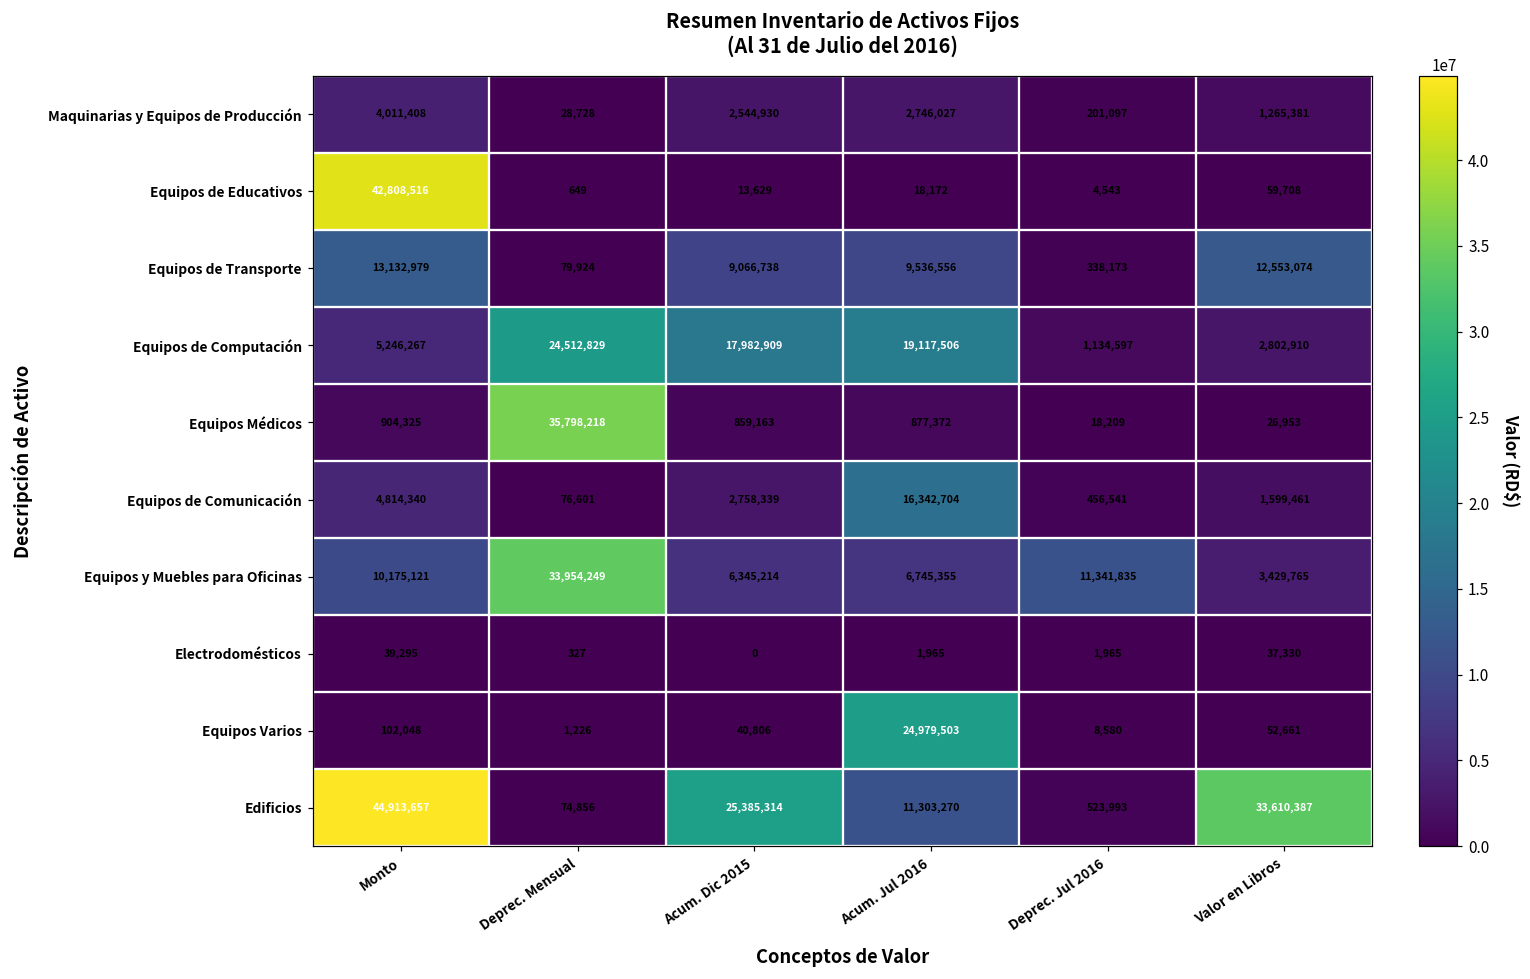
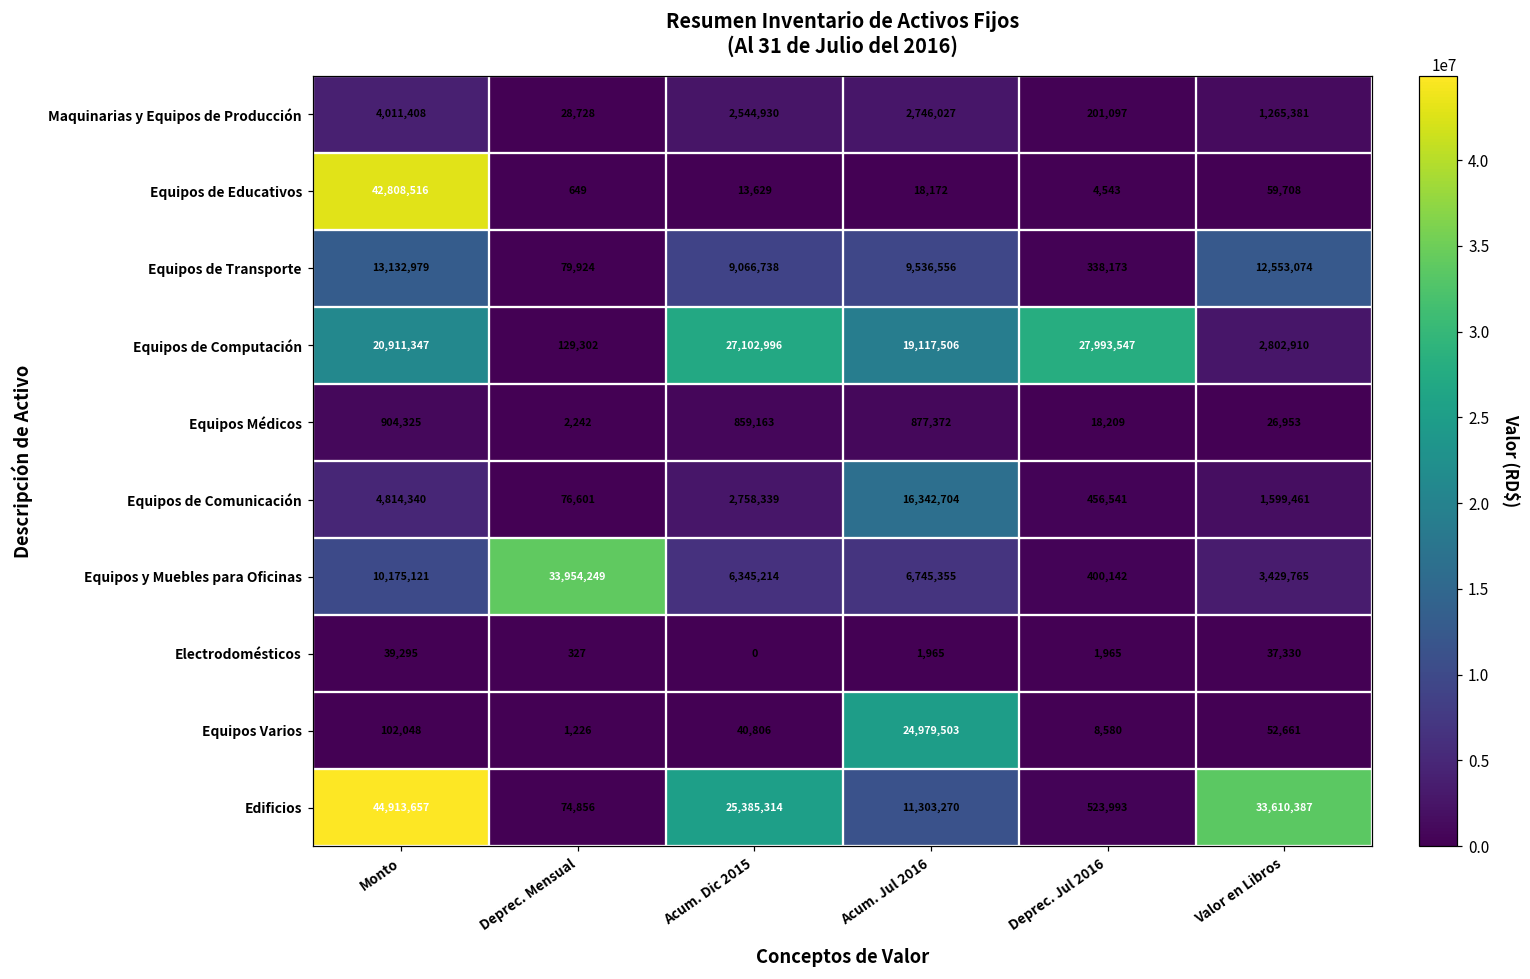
  {
    "Maquinarias y Equipos de Producción": {
      "Monto": "4,011,408",
      "Deprec. Mensual": "28,728",
      "Acum. Dic 2015": "2,544,930",
      "Acum. Jul 2016": "2,746,027",
      "Deprec. Jul 2016": "201,097",
      "Valor en Libros": "1,265,381"
    },
    "Equipos de Educativos": {
      "Monto": "42,808,516",
      "Deprec. Mensual": "649",
      "Acum. Dic 2015": "13,629",
      "Acum. Jul 2016": "18,172",
      "Deprec. Jul 2016": "4,543",
      "Valor en Libros": "59,708"
    },
    "Equipos de Transporte": {
      "Monto": "13,132,979",
      "Deprec. Mensual": "79,924",
      "Acum. Dic 2015": "9,066,738",
      "Acum. Jul 2016": "9,536,556",
      "Deprec. Jul 2016": "338,173",
      "Valor en Libros": "12,553,074"
    },
    "Equipos de Computación": {
-     "Monto": "5,246,267",
-     "Deprec. Mensual": "24,512,829",
-     "Acum. Dic 2015": "17,982,909",
+     "Monto": "20,911,347",
+     "Deprec. Mensual": "129,302",
+     "Acum. Dic 2015": "27,102,996",
      "Acum. Jul 2016": "19,117,506",
-     "Deprec. Jul 2016": "1,134,597",
+     "Deprec. Jul 2016": "27,993,547",
      "Valor en Libros": "2,802,910"
    },
    "Equipos Médicos": {
      "Monto": "904,325",
-     "Deprec. Mensual": "35,798,218",
+     "Deprec. Mensual": "2,242",
      "Acum. Dic 2015": "859,163",
      "Acum. Jul 2016": "877,372",
      "Deprec. Jul 2016": "18,209",
      "Valor en Libros": "26,953"
    },
    "Equipos de Comunicación": {
      "Monto": "4,814,340",
      "Deprec. Mensual": "76,601",
      "Acum. Dic 2015": "2,758,339",
      "Acum. Jul 2016": "16,342,704",
      "Deprec. Jul 2016": "456,541",
      "Valor en Libros": "1,599,461"
    },
    "Equipos y Muebles para Oficinas": {
      "Monto": "10,175,121",
      "Deprec. Mensual": "33,954,249",
      "Acum. Dic 2015": "6,345,214",
      "Acum. Jul 2016": "6,745,355",
-     "Deprec. Jul 2016": "11,341,835",
+     "Deprec. Jul 2016": "400,142",
      "Valor en Libros": "3,429,765"
    },
    "Electrodomésticos": {
      "Monto": "39,295",
      "Deprec. Mensual": "327",
      "Acum. Dic 2015": "0",
      "Acum. Jul 2016": "1,965",
      "Deprec. Jul 2016": "1,965",
      "Valor en Libros": "37,330"
    },
    "Equipos Varios": {
      "Monto": "102,048",
      "Deprec. Mensual": "1,226",
      "Acum. Dic 2015": "40,806",
      "Acum. Jul 2016": "24,979,503",
      "Deprec. Jul 2016": "8,580",
      "Valor en Libros": "52,661"
    },
    "Edificios": {
      "Monto": "44,913,657",
      "Deprec. Mensual": "74,856",
      "Acum. Dic 2015": "25,385,314",
      "Acum. Jul 2016": "11,303,270",
      "Deprec. Jul 2016": "523,993",
      "Valor en Libros": "33,610,387"
    }
  }
